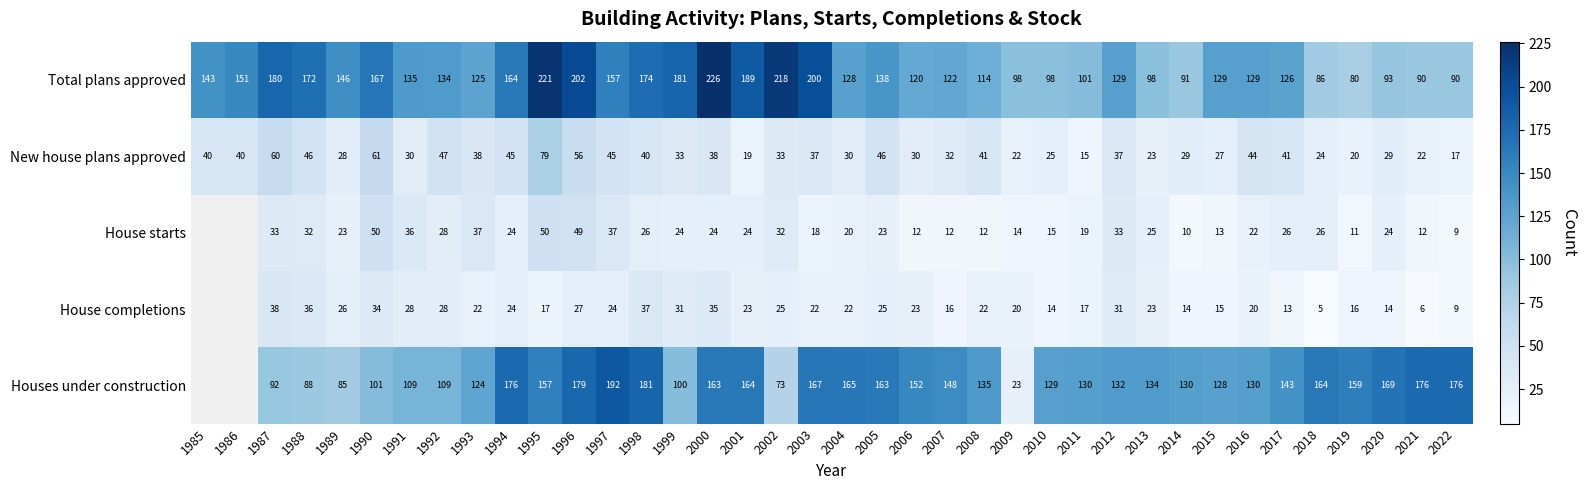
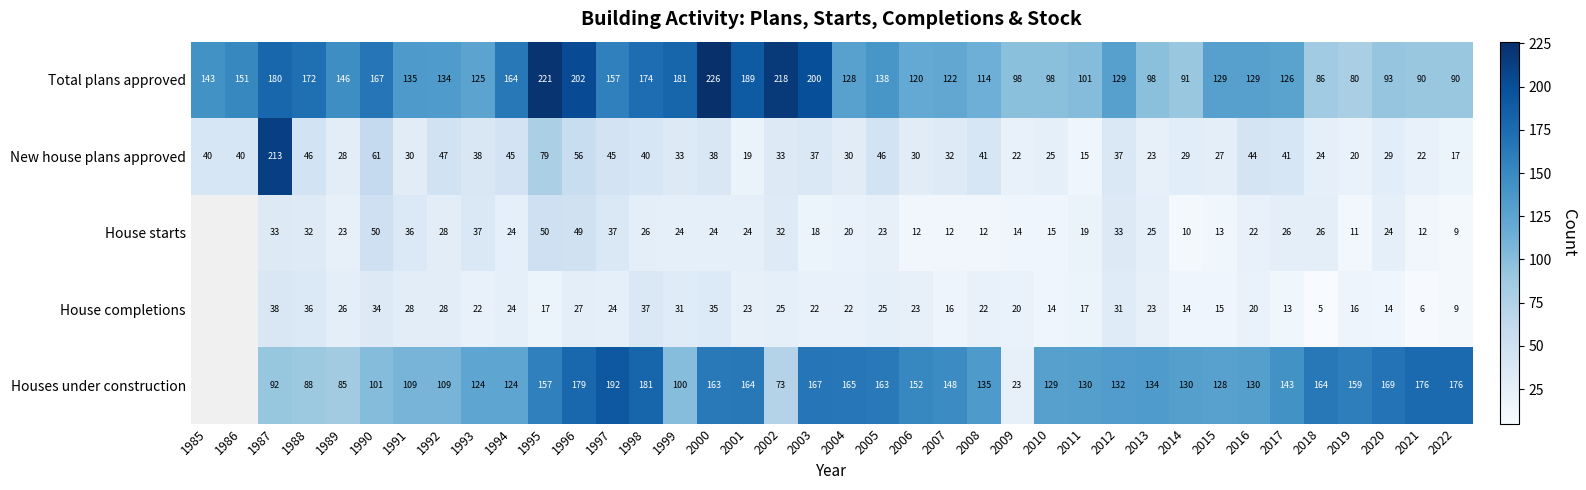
  {
    "Total plans approved": {
      "1985": 143,
      "1986": 151,
      "1987": 180,
      "1988": 172,
      "1989": 146,
      "1990": 167,
      "1991": 135,
      "1992": 134,
      "1993": 125,
      "1994": 164,
      "1995": 221,
      "1996": 202,
      "1997": 157,
      "1998": 174,
      "1999": 181,
      "2000": 226,
      "2001": 189,
      "2002": 218,
      "2003": 200,
      "2004": 128,
      "2005": 138,
      "2006": 120,
      "2007": 122,
      "2008": 114,
      "2009": 98,
      "2010": 98,
      "2011": 101,
      "2012": 129,
      "2013": 98,
      "2014": 91,
      "2015": 129,
      "2016": 129,
      "2017": 126,
      "2018": 86,
      "2019": 80,
      "2020": 93,
      "2021": 90,
      "2022": 90
    },
    "New house plans approved": {
      "1985": 40,
      "1986": 40,
-     "1987": 60,
+     "1987": 213,
      "1988": 46,
      "1989": 28,
      "1990": 61,
      "1991": 30,
      "1992": 47,
      "1993": 38,
      "1994": 45,
      "1995": 79,
      "1996": 56,
      "1997": 45,
      "1998": 40,
      "1999": 33,
      "2000": 38,
      "2001": 19,
      "2002": 33,
      "2003": 37,
      "2004": 30,
      "2005": 46,
      "2006": 30,
      "2007": 32,
      "2008": 41,
      "2009": 22,
      "2010": 25,
      "2011": 15,
      "2012": 37,
      "2013": 23,
      "2014": 29,
      "2015": 27,
      "2016": 44,
      "2017": 41,
      "2018": 24,
      "2019": 20,
      "2020": 29,
      "2021": 22,
      "2022": 17
    },
    "House starts": {
      "1987": 33,
      "1988": 32,
      "1989": 23,
      "1990": 50,
      "1991": 36,
      "1992": 28,
      "1993": 37,
      "1994": 24,
      "1995": 50,
      "1996": 49,
      "1997": 37,
      "1998": 26,
      "1999": 24,
      "2000": 24,
      "2001": 24,
      "2002": 32,
      "2003": 18,
      "2004": 20,
      "2005": 23,
      "2006": 12,
      "2007": 12,
      "2008": 12,
      "2009": 14,
      "2010": 15,
      "2011": 19,
      "2012": 33,
      "2013": 25,
      "2014": 10,
      "2015": 13,
      "2016": 22,
      "2017": 26,
      "2018": 26,
      "2019": 11,
      "2020": 24,
      "2021": 12,
      "2022": 9
    },
    "House completions": {
      "1987": 38,
      "1988": 36,
      "1989": 26,
      "1990": 34,
      "1991": 28,
      "1992": 28,
      "1993": 22,
      "1994": 24,
      "1995": 17,
      "1996": 27,
      "1997": 24,
      "1998": 37,
      "1999": 31,
      "2000": 35,
      "2001": 23,
      "2002": 25,
      "2003": 22,
      "2004": 22,
      "2005": 25,
      "2006": 23,
      "2007": 16,
      "2008": 22,
      "2009": 20,
      "2010": 14,
      "2011": 17,
      "2012": 31,
      "2013": 23,
      "2014": 14,
      "2015": 15,
      "2016": 20,
      "2017": 13,
      "2018": 5,
      "2019": 16,
      "2020": 14,
      "2021": 6,
      "2022": 9
    },
    "Houses under construction": {
      "1987": 92,
      "1988": 88,
      "1989": 85,
      "1990": 101,
      "1991": 109,
      "1992": 109,
      "1993": 124,
-     "1994": 176,
+     "1994": 124,
      "1995": 157,
      "1996": 179,
      "1997": 192,
      "1998": 181,
      "1999": 100,
      "2000": 163,
      "2001": 164,
      "2002": 73,
      "2003": 167,
      "2004": 165,
      "2005": 163,
      "2006": 152,
      "2007": 148,
      "2008": 135,
      "2009": 23,
      "2010": 129,
      "2011": 130,
      "2012": 132,
      "2013": 134,
      "2014": 130,
      "2015": 128,
      "2016": 130,
      "2017": 143,
      "2018": 164,
      "2019": 159,
      "2020": 169,
      "2021": 176,
      "2022": 176
    }
  }
